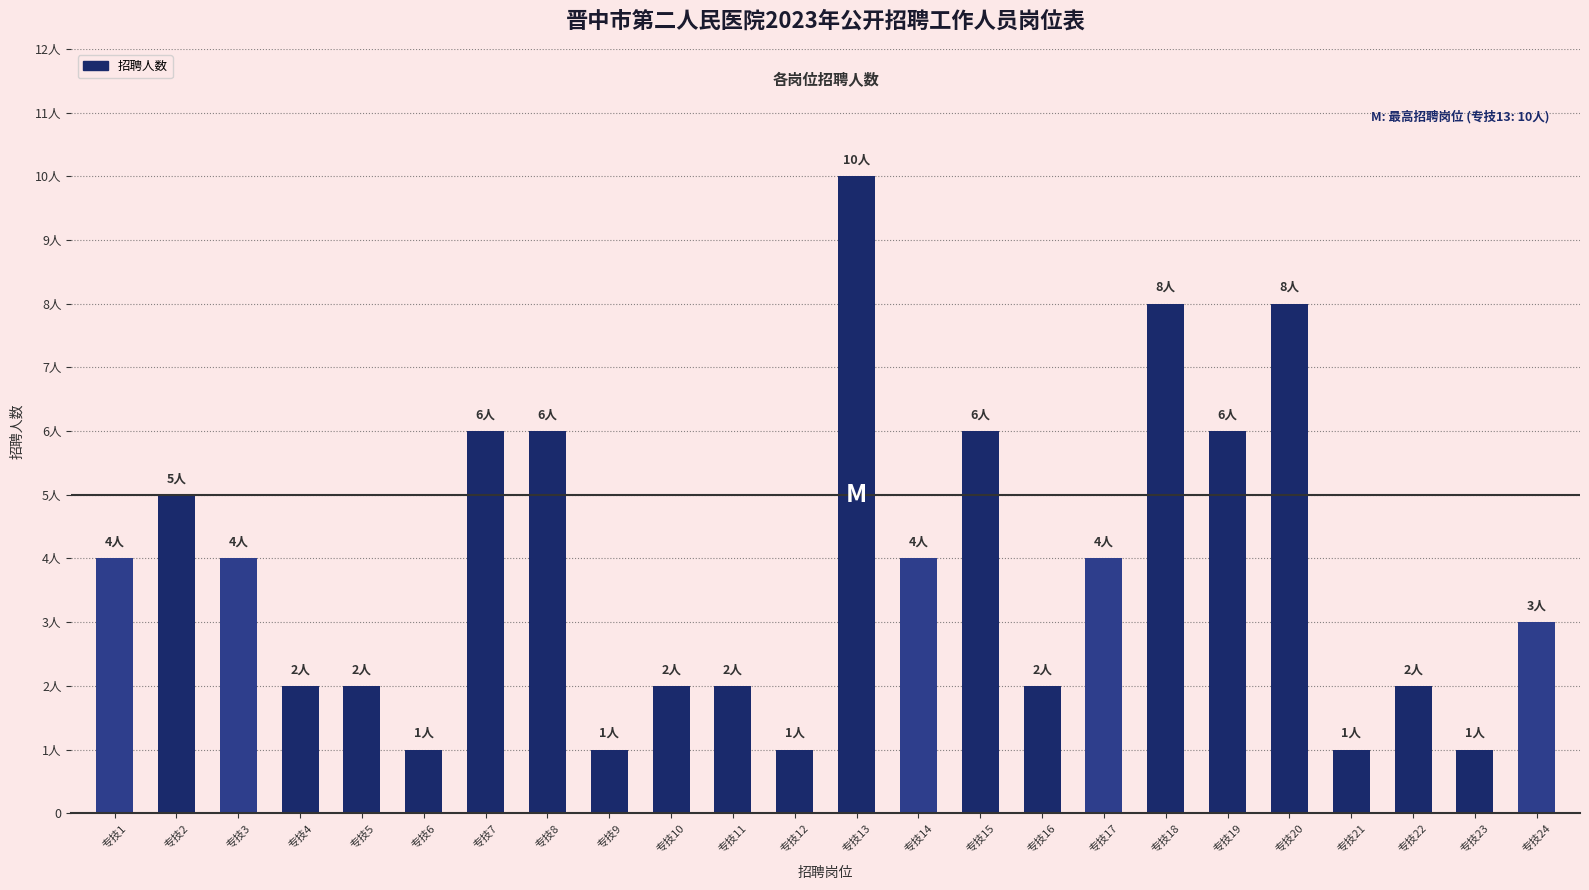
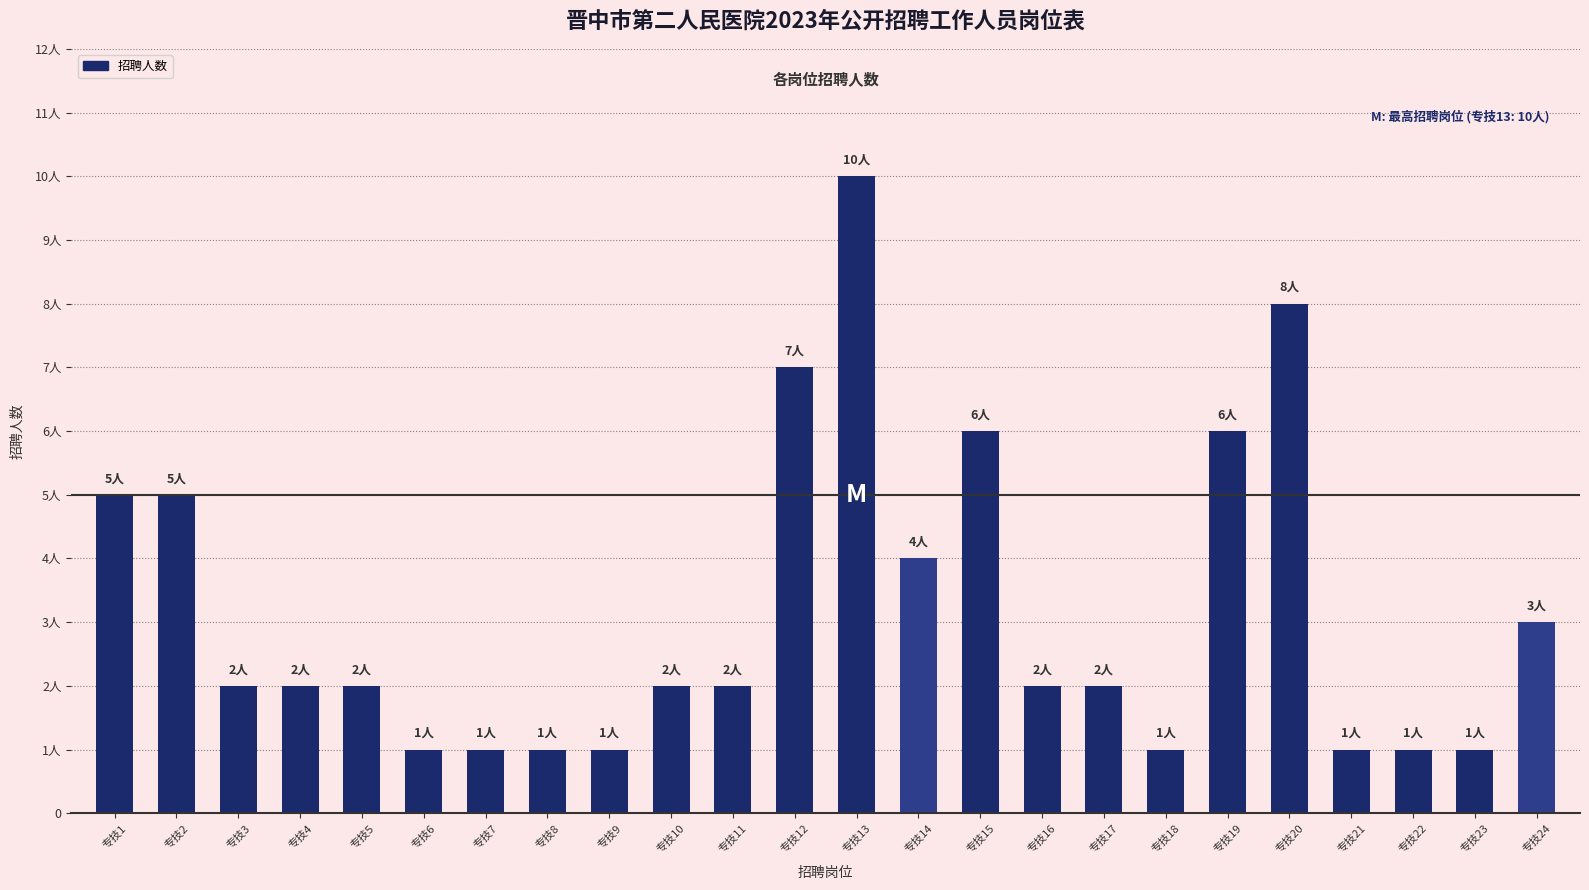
  {
-   "专技1": "4人",
+   "专技1": "5人",
    "专技2": "5人",
-   "专技3": "4人",
+   "专技3": "2人",
    "专技4": "2人",
    "专技5": "2人",
    "专技6": "1人",
-   "专技7": "6人",
-   "专技8": "6人",
+   "专技7": "1人",
+   "专技8": "1人",
    "专技9": "1人",
    "专技10": "2人",
    "专技11": "2人",
-   "专技12": "1人",
+   "专技12": "7人",
    "专技13": "10人",
    "专技14": "4人",
    "专技15": "6人",
    "专技16": "2人",
-   "专技17": "4人",
-   "专技18": "8人",
+   "专技17": "2人",
+   "专技18": "1人",
    "专技19": "6人",
    "专技20": "8人",
    "专技21": "1人",
-   "专技22": "2人",
+   "专技22": "1人",
    "专技23": "1人",
    "专技24": "3人"
  }
